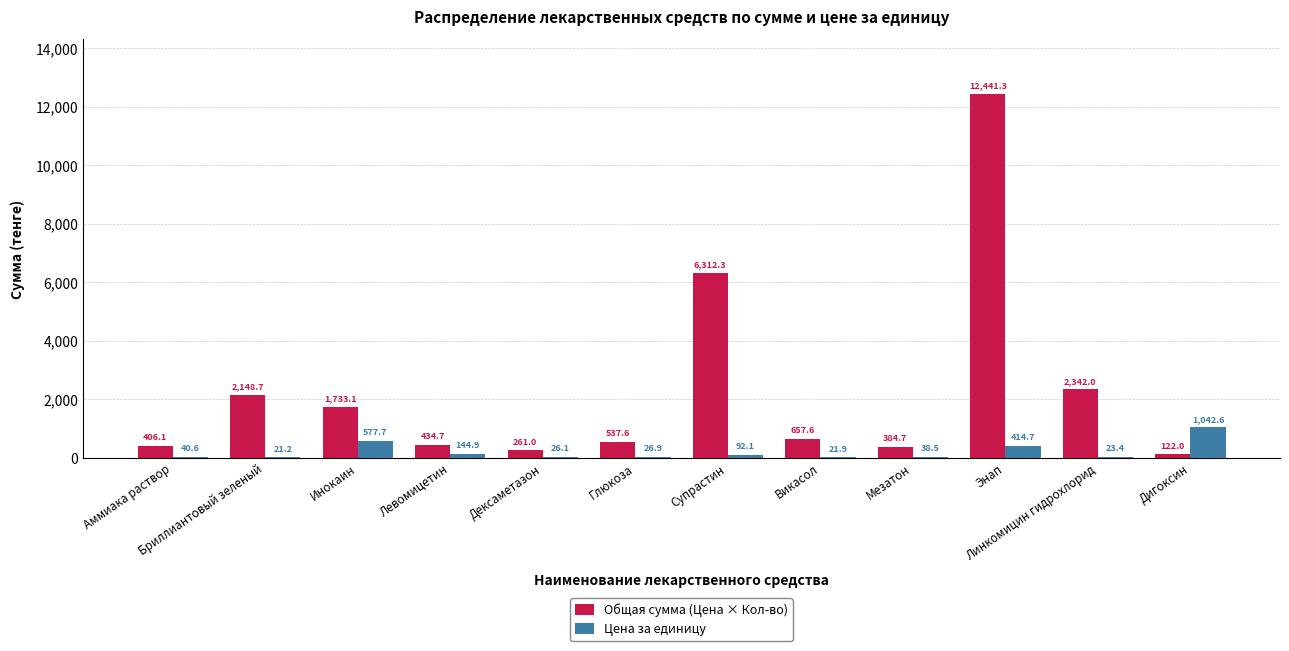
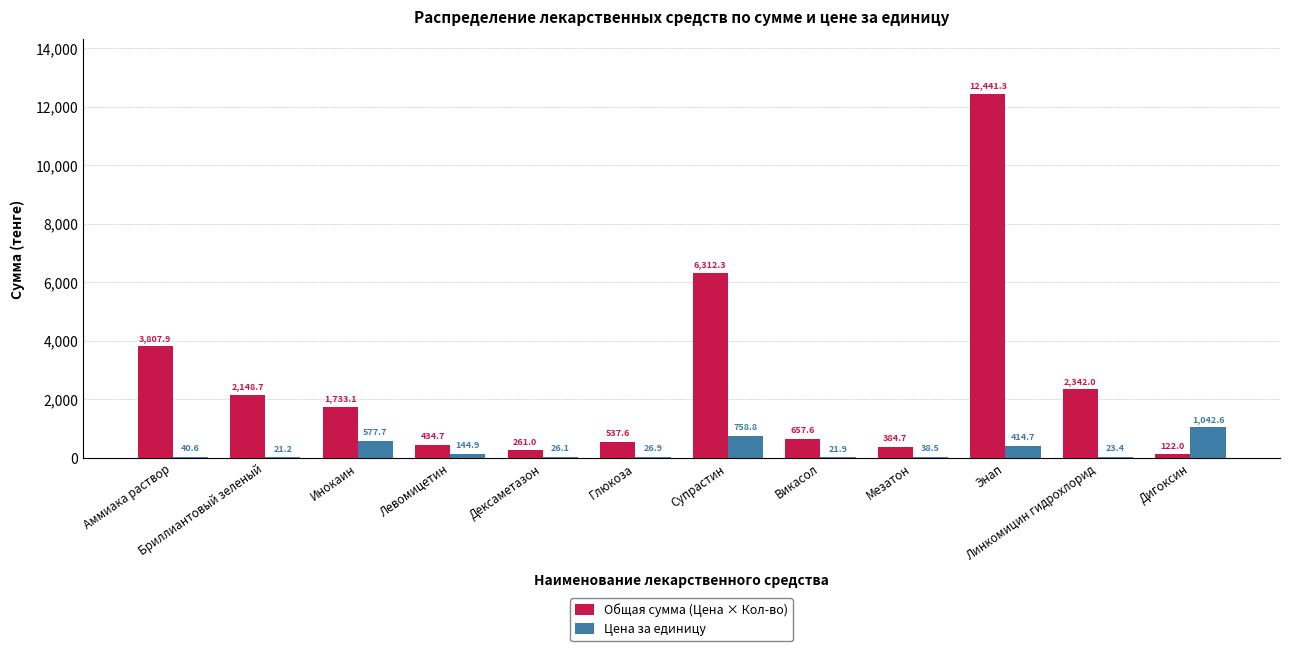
  {
    "Общая сумма (Цена × Кол-во)": {
-     "Аммиака раствор": "406.1",
+     "Аммиака раствор": "3,807.9",
      "Бриллиантовый зеленый": "2,148.7",
      "Инокаин": "1,733.1",
      "Левомицетин": "434.7",
      "Дексаметазон": "261.0",
      "Глюкоза": "537.6",
      "Супрастин": "6,312.3",
      "Викасол": "657.6",
      "Мезатон": "384.7",
      "Энап": "12,441.3",
      "Линкомицин гидрохлорид": "2,342.0",
      "Дигоксин": "122.0"
    },
    "Цена за единицу": {
      "Аммиака раствор": "40.6",
      "Бриллиантовый зеленый": "21.2",
      "Инокаин": "577.7",
      "Левомицетин": "144.9",
      "Дексаметазон": "26.1",
      "Глюкоза": "26.9",
-     "Супрастин": "92.1",
+     "Супрастин": "758.8",
      "Викасол": "21.9",
      "Мезатон": "38.5",
      "Энап": "414.7",
      "Линкомицин гидрохлорид": "23.4",
      "Дигоксин": "1,042.6"
    }
  }
